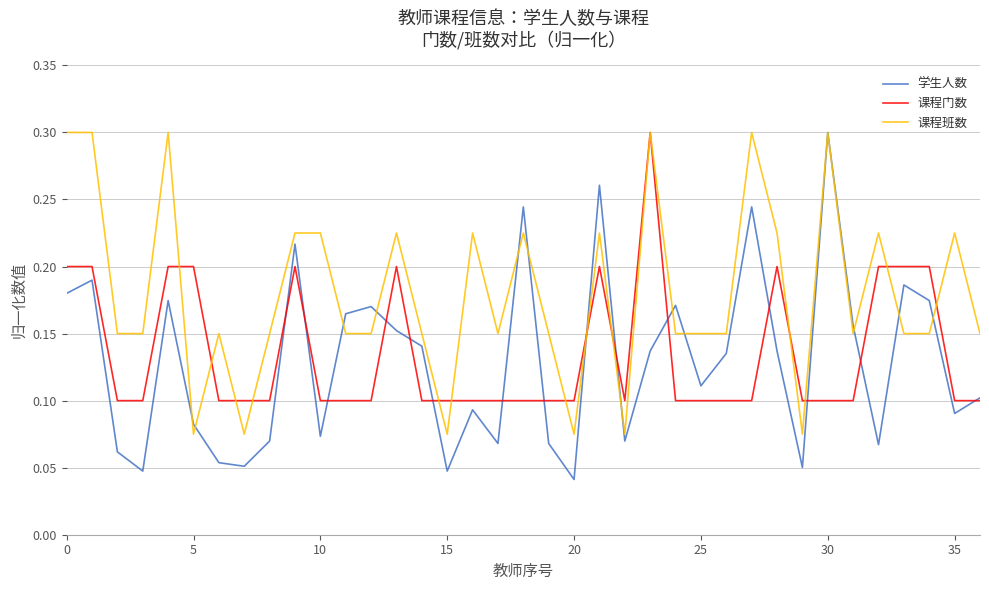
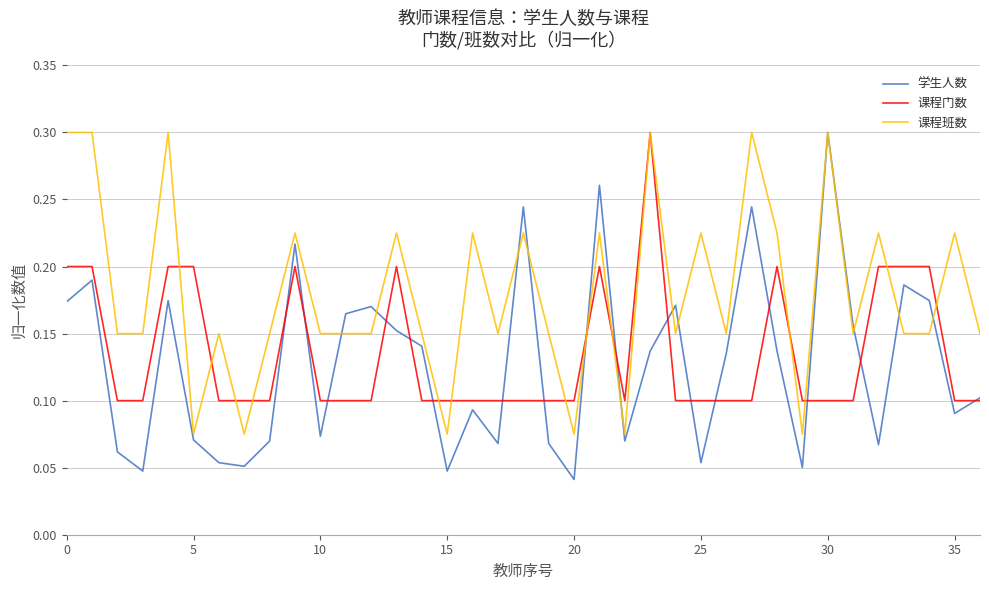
  {
    "学生人数": {
-     "0": 0.180,
-     "5": 0.082,
+     "0": 0.174,
+     "5": 0.071,
      "10": 0.073,
      "15": 0.047,
      "20": 0.041,
-     "25": 0.111,
+     "25": 0.054,
      "35": 0.090
    },
    "课程门数": {
      "0": 0.200,
      "5": 0.200,
      "10": 0.100,
      "15": 0.100,
      "20": 0.100,
      "25": 0.100,
      "30": 0.100,
      "35": 0.100
    },
    "课程班数": {
      "0": 0.300,
      "5": 0.075,
-     "10": 0.225,
+     "10": 0.150,
      "15": 0.075,
      "20": 0.075,
-     "25": 0.150,
+     "25": 0.225,
      "35": 0.225
    }
  }
